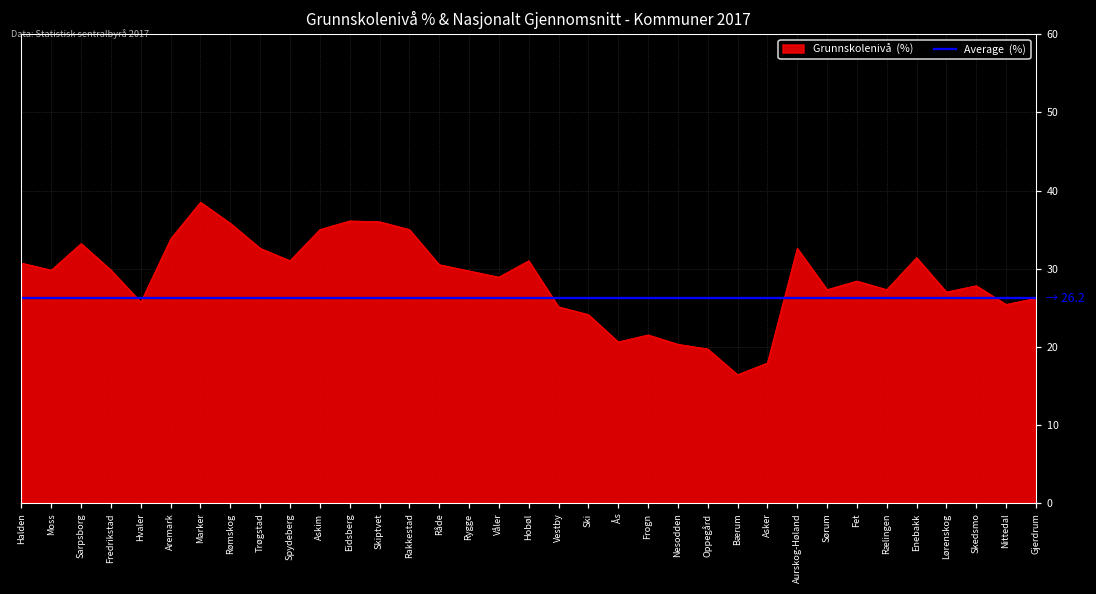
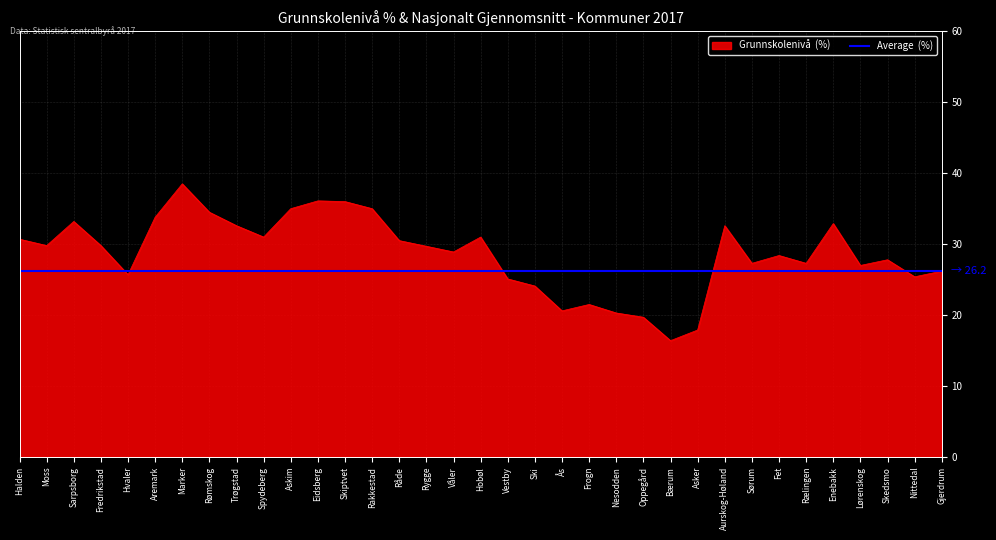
  {
    "Grunnskolenivå (%)": {
      "Halden": 31,
      "Moss": 30,
      "Sarpsborg": 33,
      "Fredrikstad": 30,
      "Hvaler": 26,
      "Aremark": 34,
      "Marker": 39,
-     "Rømskog": 36,
+     "Rømskog": 35,
      "Trøgstad": 33,
      "Spydeberg": 31,
      "Askim": 35,
      "Eidsberg": 36,
      "Skiptvet": 36,
      "Rakkestad": 35,
      "Råde": 31,
      "Rygge": 30,
      "Våler": 29,
      "Hobøl": 31,
      "Vestby": 25,
      "Ski": 24,
      "Ås": 21,
      "Frogn": 22,
      "Nesodden": 20,
      "Oppegård": 20,
      "Bærum": 16,
      "Asker": 18,
      "Aurskog-Høland": 33,
      "Sørum": 27,
      "Fet": 28,
      "Rælingen": 27,
-     "Enebakk": 31,
+     "Enebakk": 33,
      "Lørenskog": 27,
      "Skedsmo": 28,
      "Nittedal": 25
    },
    "Average (%)": {
      "Halden": 26,
      "Moss": 26,
      "Sarpsborg": 26,
      "Fredrikstad": 26,
      "Hvaler": 26,
      "Aremark": 26,
      "Marker": 26,
      "Rømskog": 26,
      "Trøgstad": 26,
      "Spydeberg": 26,
      "Askim": 26,
      "Eidsberg": 26,
      "Skiptvet": 26,
      "Rakkestad": 26,
      "Råde": 26,
      "Rygge": 26,
      "Våler": 26,
      "Hobøl": 26,
      "Vestby": 26,
      "Ski": 26,
      "Ås": 26,
      "Frogn": 26,
      "Nesodden": 26,
      "Oppegård": 26,
      "Bærum": 26,
      "Asker": 26,
      "Aurskog-Høland": 26,
      "Sørum": 26,
      "Fet": 26,
      "Rælingen": 26,
      "Enebakk": 26,
      "Lørenskog": 26,
      "Skedsmo": 26,
      "Nittedal": 26
    }
  }
